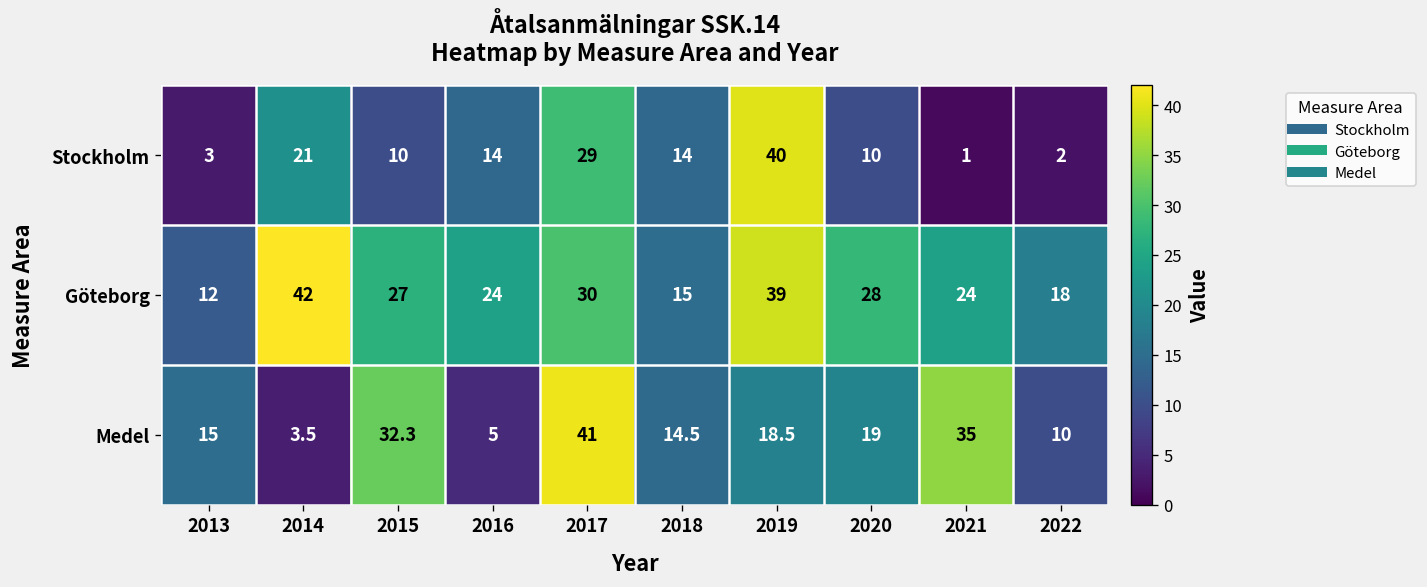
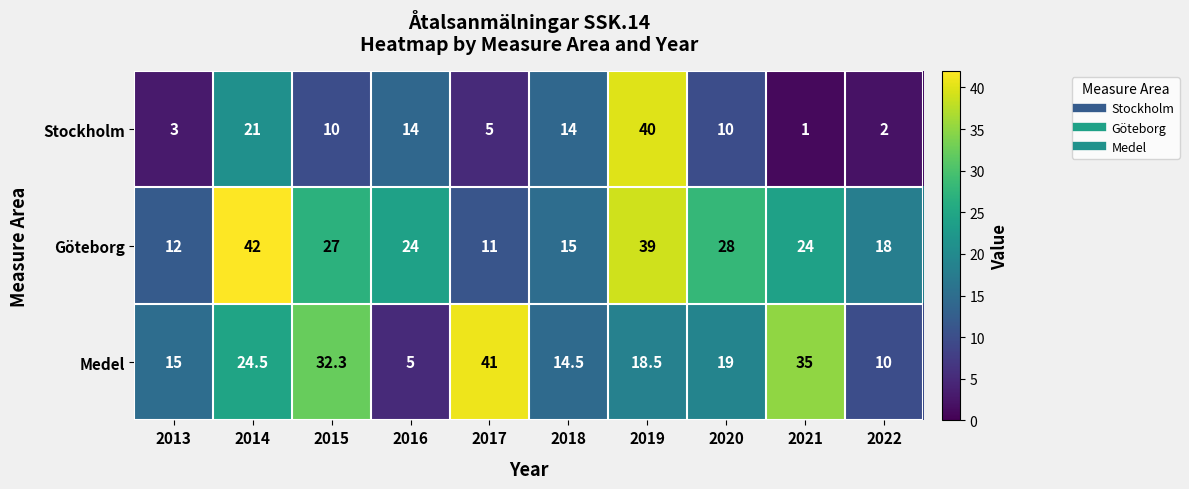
  {
    "Stockholm": {
      "2013": 3,
      "2014": 21,
      "2015": 10,
      "2016": 14,
-     "2017": 29,
+     "2017": 5,
      "2018": 14,
      "2019": 40,
      "2020": 10,
      "2021": 1,
      "2022": 2
    },
    "Göteborg": {
      "2013": 12,
      "2014": 42,
      "2015": 27,
      "2016": 24,
-     "2017": 30,
+     "2017": 11,
      "2018": 15,
      "2019": 39,
      "2020": 28,
      "2021": 24,
      "2022": 18
    },
    "Medel": {
      "2013": 15,
-     "2014": 3.5,
+     "2014": 24.5,
      "2015": 32.3,
      "2016": 5,
      "2017": 41,
      "2018": 14.5,
      "2019": 18.5,
      "2020": 19,
      "2021": 35,
      "2022": 10
    }
  }
